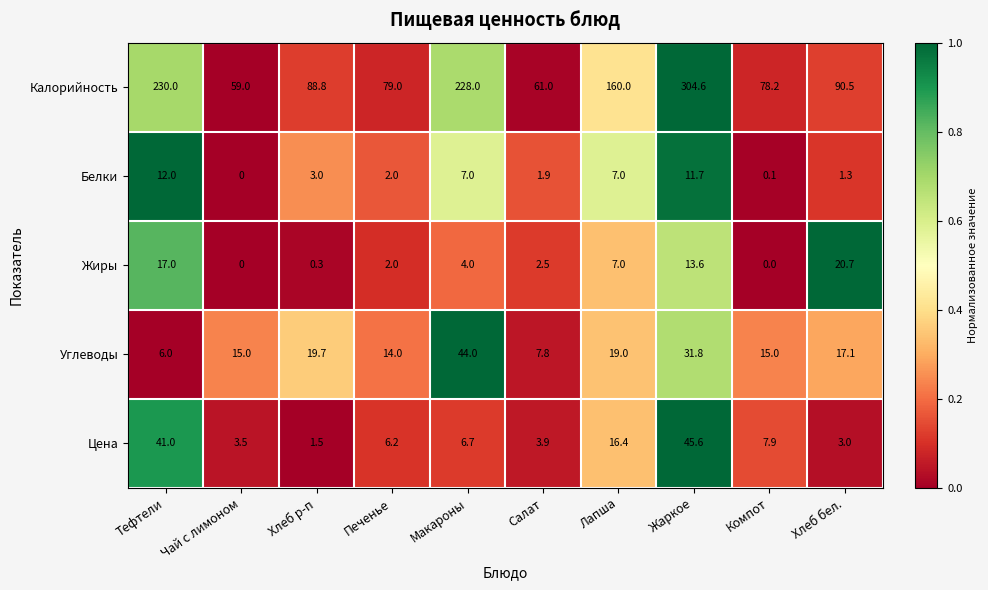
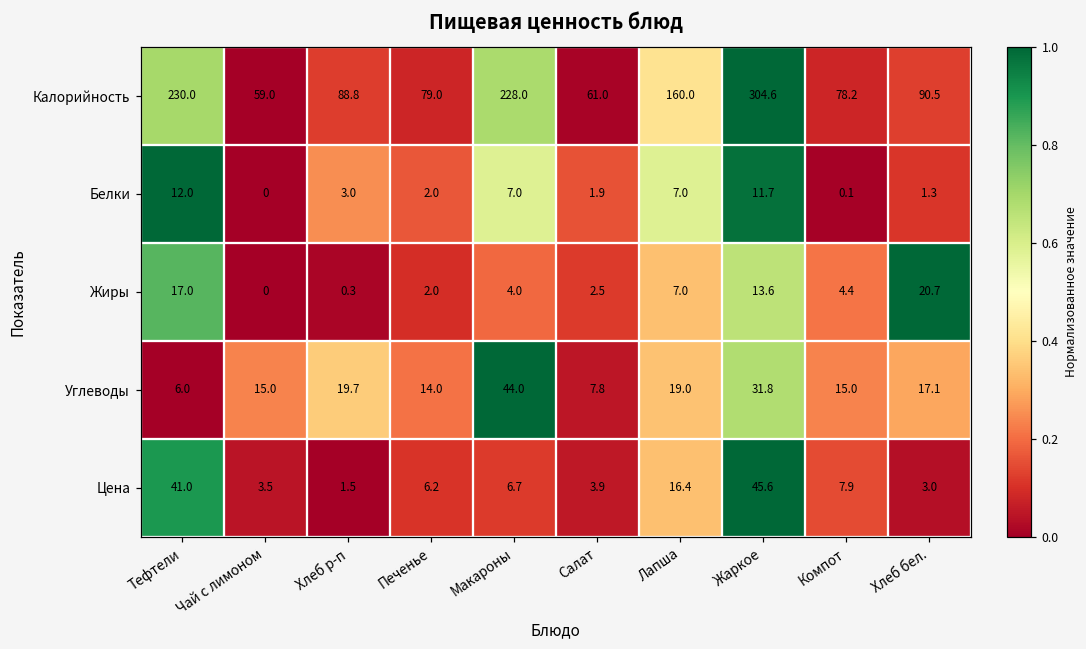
  {
    "Калорийность": {
      "Тефтели": 230.0,
      "Чай с лимоном": 59.0,
      "Хлеб р-п": 88.8,
      "Печенье": 79.0,
      "Макароны": 228.0,
      "Салат": 61.0,
      "Лапша": 160.0,
      "Жаркое": 304.6,
      "Компот": 78.2,
      "Хлеб бел.": 90.5
    },
    "Белки": {
      "Тефтели": 12.0,
      "Чай с лимоном": 0,
      "Хлеб р-п": 3.0,
      "Печенье": 2.0,
      "Макароны": 7.0,
      "Салат": 1.9,
      "Лапша": 7.0,
      "Жаркое": 11.7,
      "Компот": 0.1,
      "Хлеб бел.": 1.3
    },
    "Жиры": {
      "Тефтели": 17.0,
      "Чай с лимоном": 0,
      "Хлеб р-п": 0.3,
      "Печенье": 2.0,
      "Макароны": 4.0,
      "Салат": 2.5,
      "Лапша": 7.0,
      "Жаркое": 13.6,
-     "Компот": 0.0,
+     "Компот": 4.4,
      "Хлеб бел.": 20.7
    },
    "Углеводы": {
      "Тефтели": 6.0,
      "Чай с лимоном": 15.0,
      "Хлеб р-п": 19.7,
      "Печенье": 14.0,
      "Макароны": 44.0,
      "Салат": 7.8,
      "Лапша": 19.0,
      "Жаркое": 31.8,
      "Компот": 15.0,
      "Хлеб бел.": 17.1
    },
    "Цена": {
      "Тефтели": 41.0,
      "Чай с лимоном": 3.5,
      "Хлеб р-п": 1.5,
      "Печенье": 6.2,
      "Макароны": 6.7,
      "Салат": 3.9,
      "Лапша": 16.4,
      "Жаркое": 45.6,
      "Компот": 7.9,
      "Хлеб бел.": 3.0
    }
  }
